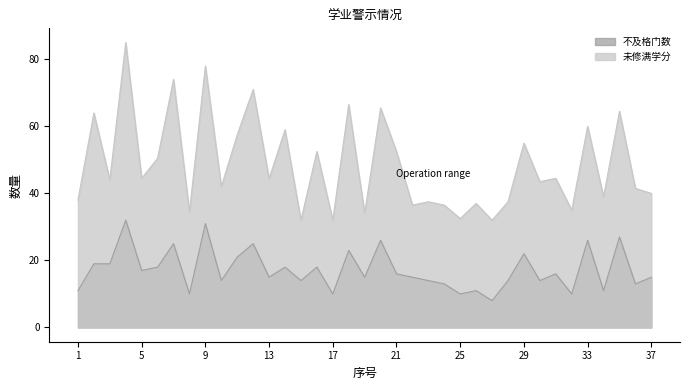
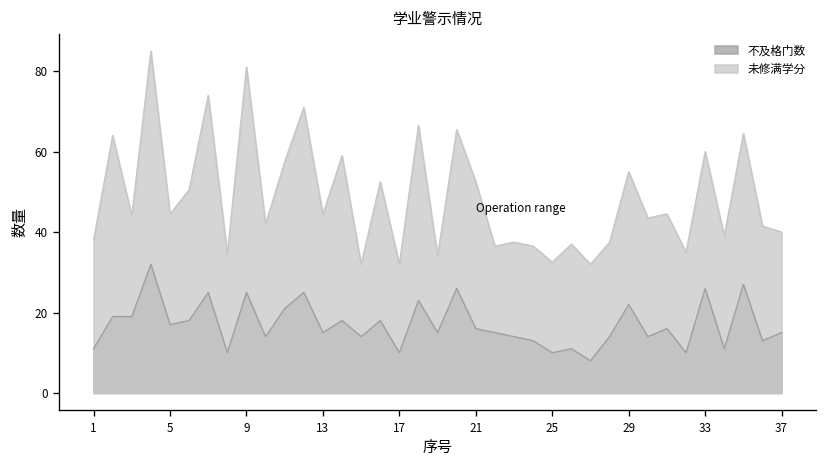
  {
    "不及格门数": {
      "1": 11,
      "5": 17,
-     "9": 31,
+     "9": 25,
      "13": 15,
      "17": 10,
      "21": 16,
      "25": 10,
      "29": 22,
      "33": 26,
      "37": 15
    },
    "未修满学分": {
      "1": 38,
      "5": 45,
-     "9": 78,
+     "9": 81,
      "13": 44,
      "17": 32,
      "21": 53,
      "25": 33,
      "29": 55,
      "33": 60,
      "37": 40
    }
  }
